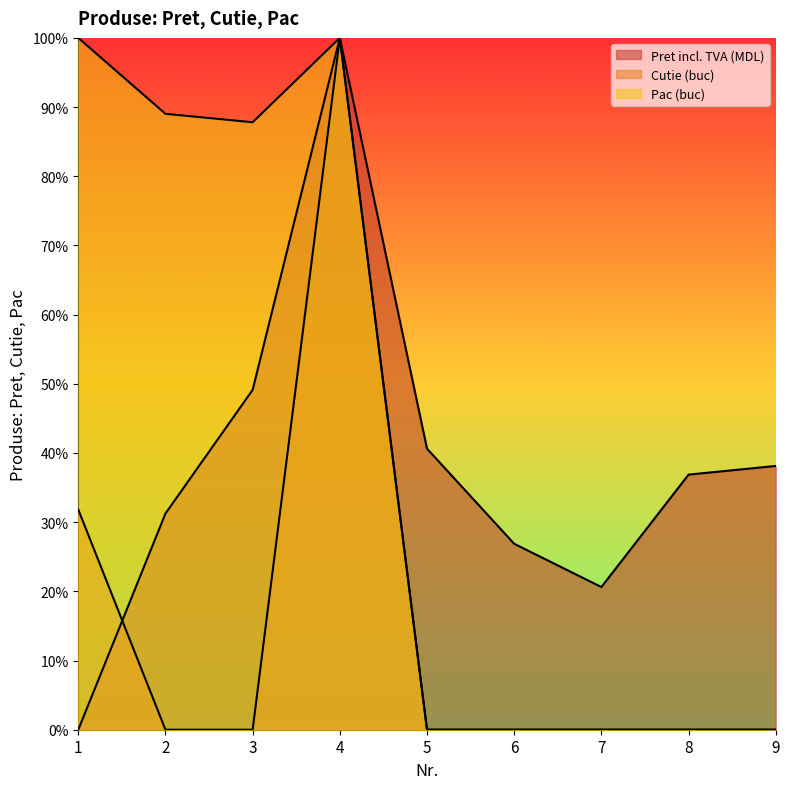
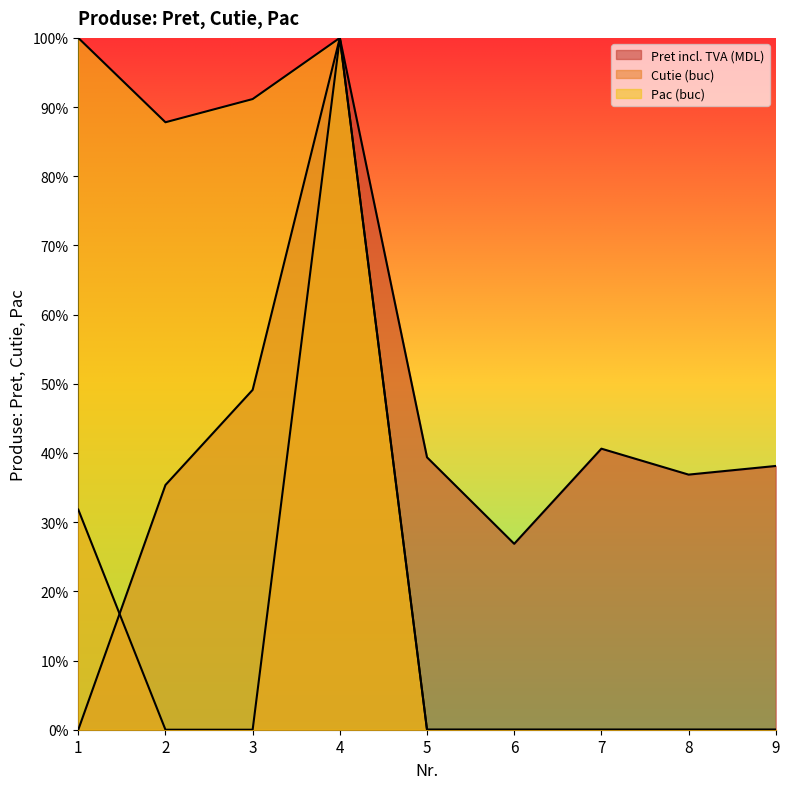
  {
    "Pret incl. TVA (MDL)": {
      "1": "0%",
-     "2": "31%",
+     "2": "35%",
      "3": "49%",
-     "5": "41%",
+     "5": "39%",
      "6": "27%",
-     "7": "21%",
+     "7": "41%",
      "8": "37%",
      "9": "38%"
    },
    "Cutie (buc)": {
      "1": "32%",
      "2": "0%",
      "3": "0%"
    },
    "Pac (buc)": {
      "1": "100%",
-     "2": "89%",
-     "3": "88%"
+     "2": "88%",
+     "3": "91%"
    }
  }
